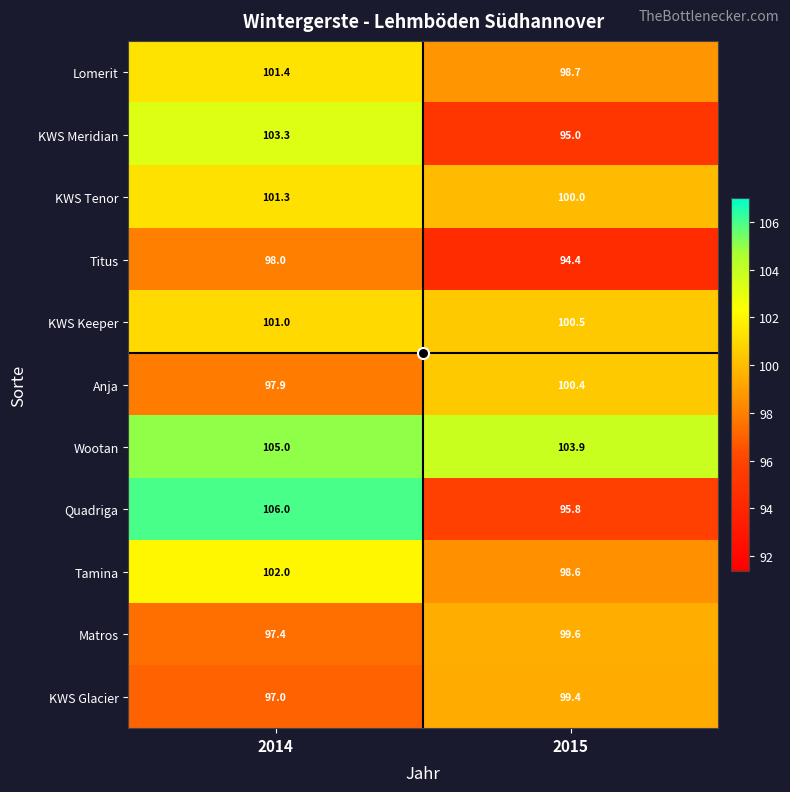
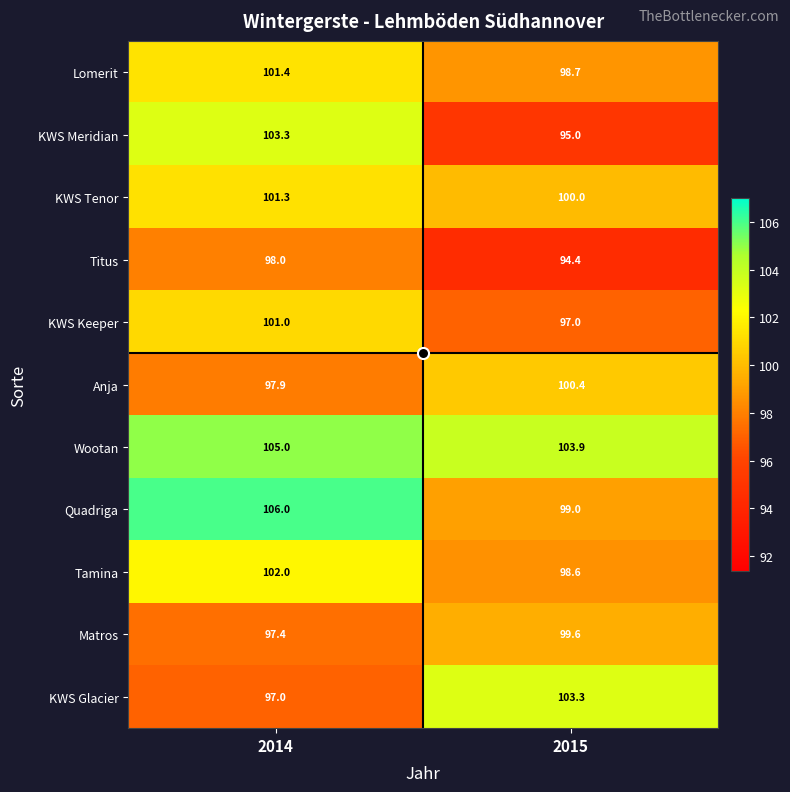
  {
    "Lomerit": {
      "2014": 101.4,
      "2015": 98.7
    },
    "KWS Meridian": {
      "2014": 103.3,
      "2015": 95.0
    },
    "KWS Tenor": {
      "2014": 101.3,
      "2015": 100.0
    },
    "Titus": {
      "2014": 98.0,
      "2015": 94.4
    },
    "KWS Keeper": {
      "2014": 101.0,
-     "2015": 100.5
+     "2015": 97.0
    },
    "Anja": {
      "2014": 97.9,
      "2015": 100.4
    },
    "Wootan": {
      "2014": 105.0,
      "2015": 103.9
    },
    "Quadriga": {
      "2014": 106.0,
-     "2015": 95.8
+     "2015": 99.0
    },
    "Tamina": {
      "2014": 102.0,
      "2015": 98.6
    },
    "Matros": {
      "2014": 97.4,
      "2015": 99.6
    },
    "KWS Glacier": {
      "2014": 97.0,
-     "2015": 99.4
+     "2015": 103.3
    }
  }
